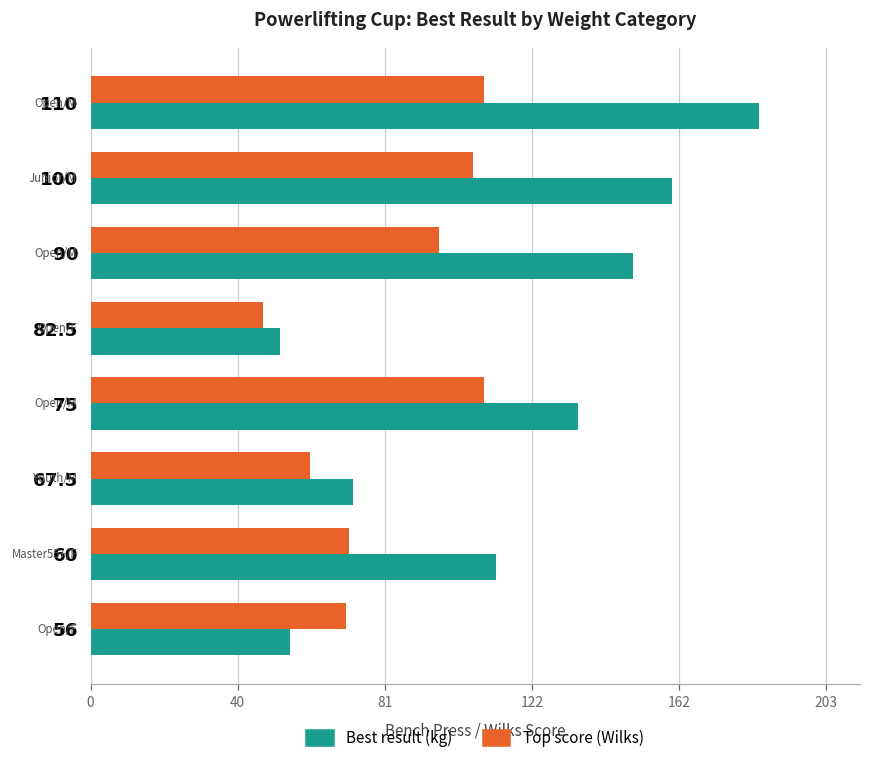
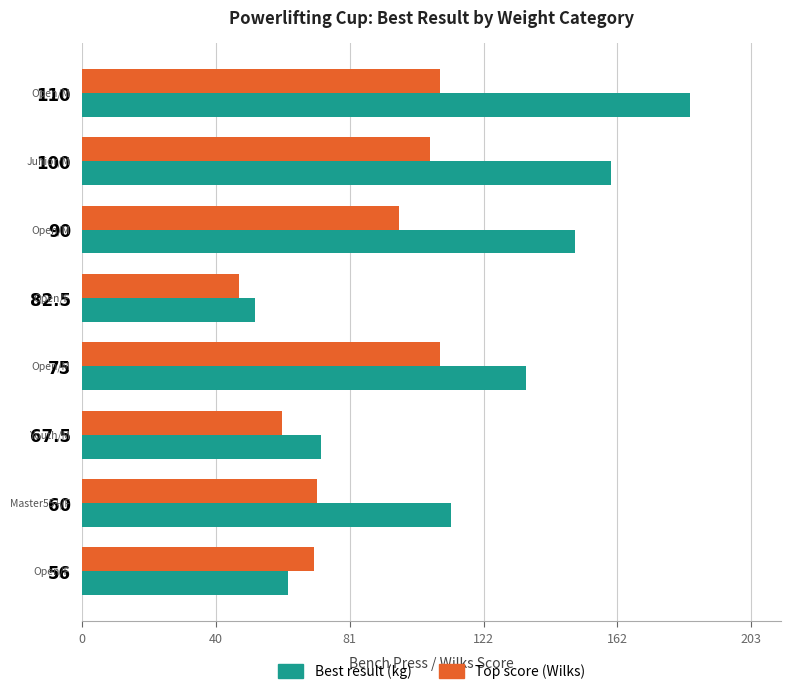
  {
    "Best result (kg)": {
      "110": 185,
      "100": 161,
      "90": 150,
      "82.5": 53,
      "75": 135,
      "67.5": 73,
      "60": 112,
-     "56": 55
+     "56": 63
    },
    "Top score (Wilks)": {
      "110": 109,
      "100": 106,
      "90": 96,
      "82.5": 48,
      "75": 109,
      "67.5": 61,
      "60": 71,
      "56": 71
    }
  }
